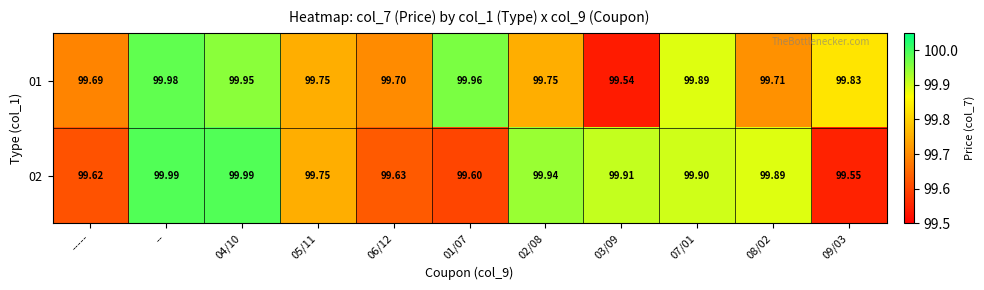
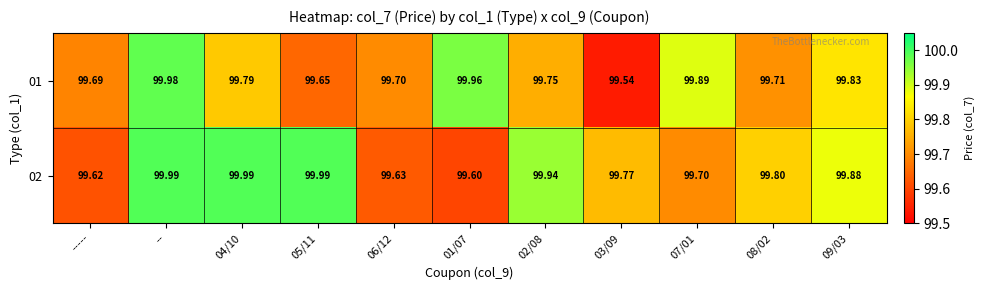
  {
    "01": {
      "-----": 99.69,
      "--": 99.98,
-     "04/10": 99.95,
-     "05/11": 99.75,
+     "04/10": 99.79,
+     "05/11": 99.65,
      "06/12": 99.70,
      "01/07": 99.96,
      "02/08": 99.75,
      "03/09": 99.54,
      "07/01": 99.89,
      "08/02": 99.71
    },
    "02": {
      "-----": 99.62,
      "--": 99.99,
      "04/10": 99.99,
-     "05/11": 99.75,
+     "05/11": 99.99,
      "06/12": 99.63,
      "01/07": 99.60,
      "02/08": 99.94,
-     "03/09": 99.91,
-     "07/01": 99.90,
-     "08/02": 99.89,
-     "09/03": 99.55
+     "03/09": 99.77,
+     "07/01": 99.70,
+     "08/02": 99.80,
+     "09/03": 99.88
    }
  }
